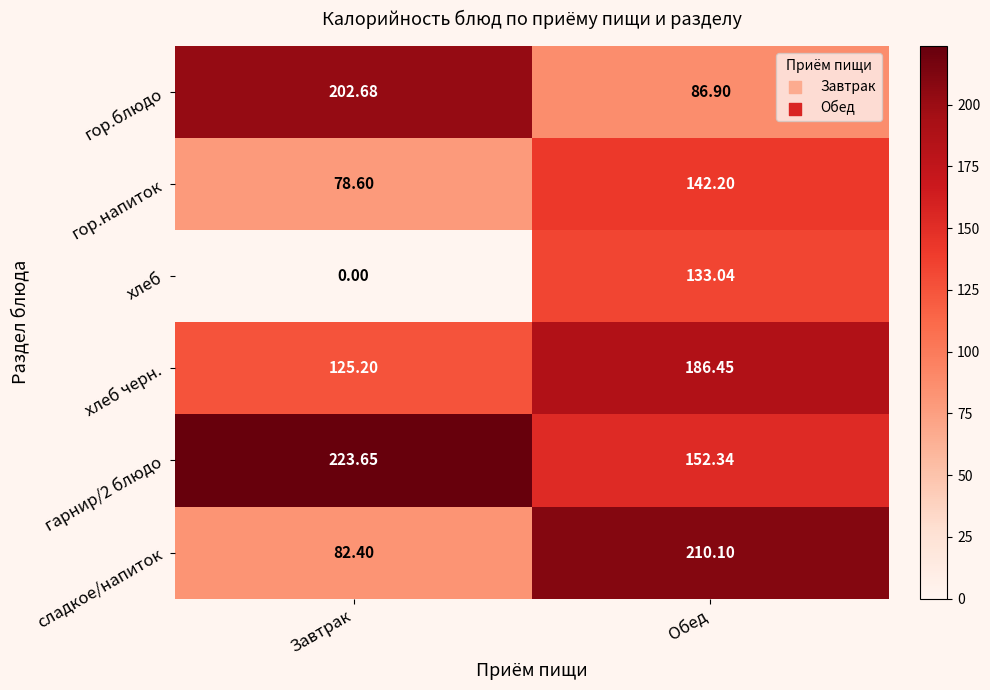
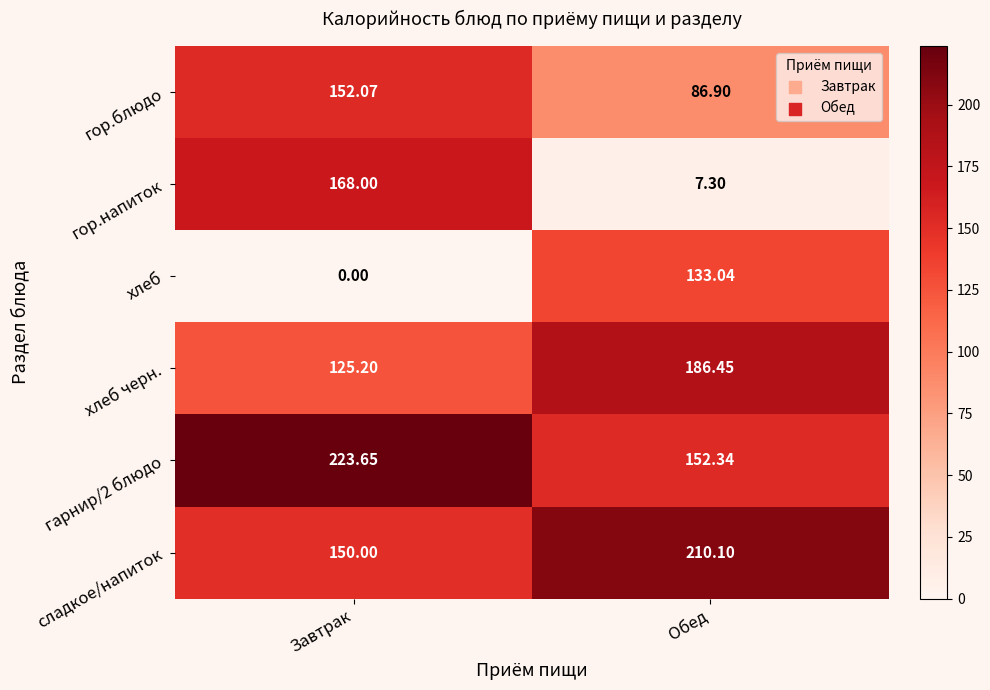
  {
    "гор.блюдо": {
-     "Завтрак": 202.68,
+     "Завтрак": 152.07,
      "Обед": 86.90
    },
    "гор.напиток": {
-     "Завтрак": 78.60,
-     "Обед": 142.20
+     "Завтрак": 168.00,
+     "Обед": 7.30
    },
    "хлеб": {
      "Завтрак": 0.00,
      "Обед": 133.04
    },
    "хлеб черн.": {
      "Завтрак": 125.20,
      "Обед": 186.45
    },
    "гарнир/2 блюдо": {
      "Завтрак": 223.65,
      "Обед": 152.34
    },
    "сладкое/напиток": {
-     "Завтрак": 82.40,
+     "Завтрак": 150.00,
      "Обед": 210.10
    }
  }
